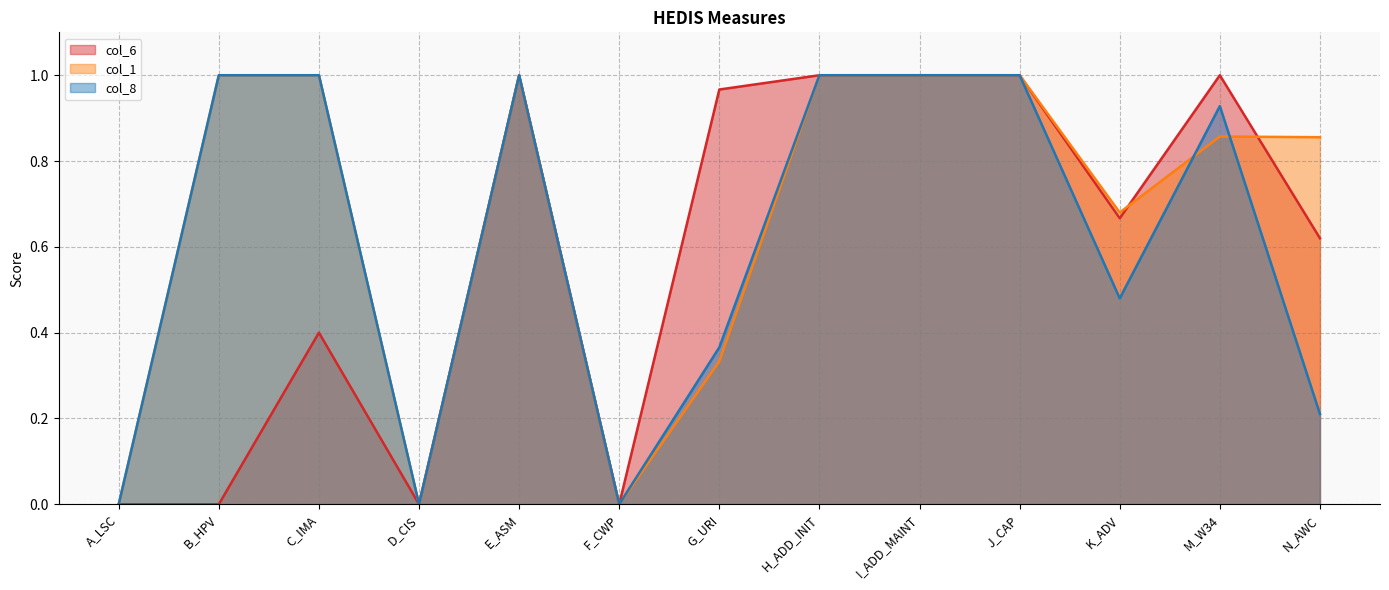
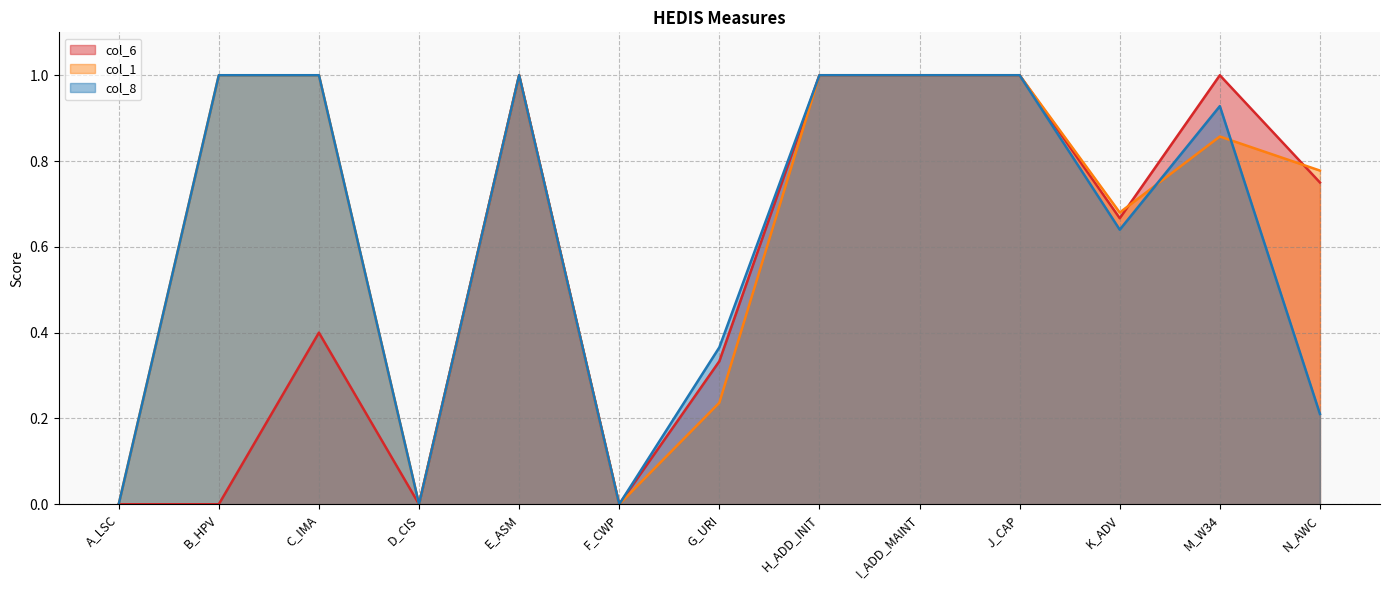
  {
    "col_6": {
      "B_HPV": 0.00,
      "C_IMA": 0.40,
-     "G_URI": 0.97,
+     "G_URI": 0.33,
      "K_ADV": 0.67,
      "M_W34": 1.00,
-     "N_AWC": 0.62
+     "N_AWC": 0.75
    },
    "col_1": {
-     "G_URI": 0.33,
+     "G_URI": 0.24,
      "K_ADV": 0.68,
      "M_W34": 0.86,
-     "N_AWC": 0.86
+     "N_AWC": 0.78
    },
    "col_8": {
      "G_URI": 0.37,
-     "K_ADV": 0.48,
+     "K_ADV": 0.64,
      "M_W34": 0.93,
      "N_AWC": 0.21
    }
  }
